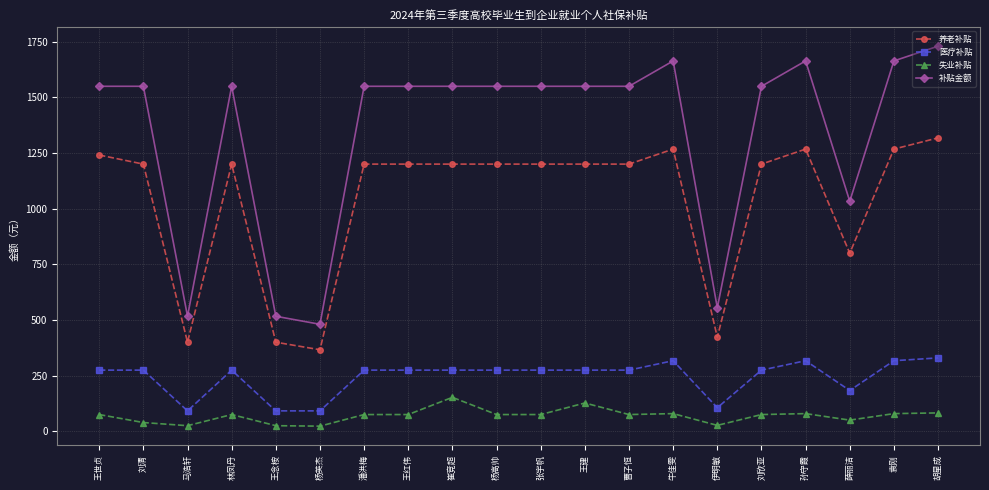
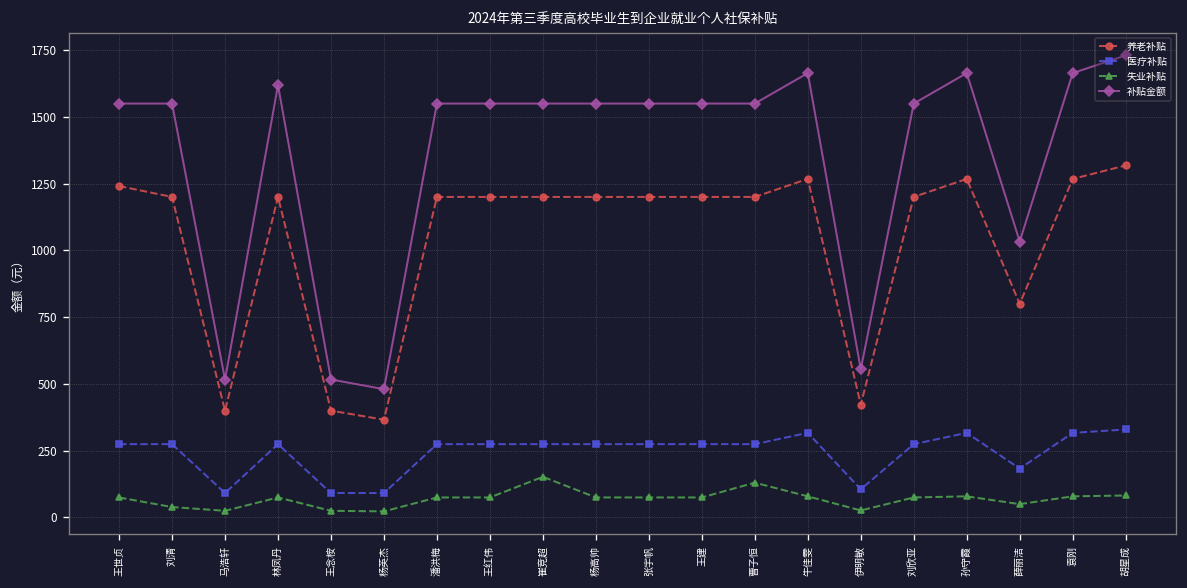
  {
    "养老补贴": {
      "王世贞": 1240,
      "刘清": 1200,
      "马浩轩": 400,
      "林凤丹": 1200,
      "王念桉": 400,
      "杨英杰": 370,
      "潘洪梅": 1200,
      "王红伟": 1200,
      "崔竞超": 1200,
      "杨高帅": 1200,
      "张宇帆": 1200,
      "王建": 1200,
      "曹子恒": 1200,
      "牛佳雯": 1270,
      "伊明敏": 420,
      "刘欣亚": 1200,
      "孙守霞": 1270,
      "薛丽洁": 800,
      "袁刚": 1270,
      "胡星成": 1320
    },
    "医疗补贴": {
      "王世贞": 270,
      "刘清": 270,
      "马浩轩": 90,
      "林凤丹": 270,
      "王念桉": 90,
      "杨英杰": 90,
      "潘洪梅": 270,
      "王红伟": 270,
      "崔竞超": 270,
      "杨高帅": 270,
      "张宇帆": 270,
      "王建": 270,
      "曹子恒": 270,
      "牛佳雯": 320,
      "伊明敏": 110,
      "刘欣亚": 270,
      "孙守霞": 320,
      "薛丽洁": 180,
      "袁刚": 320,
      "胡星成": 330
    },
    "失业补贴": {
      "王世贞": 80,
      "刘清": 40,
      "马浩轩": 30,
      "林凤丹": 80,
      "王念桉": 30,
      "杨英杰": 20,
      "潘洪梅": 80,
      "王红伟": 80,
      "崔竞超": 150,
      "杨高帅": 80,
      "张宇帆": 80,
-     "王建": 130,
-     "曹子恒": 80,
+     "王建": 80,
+     "曹子恒": 130,
      "牛佳雯": 80,
      "伊明敏": 30,
      "刘欣亚": 80,
      "孙守霞": 80,
      "薛丽洁": 50,
      "袁刚": 80,
      "胡星成": 80
    },
    "补贴金额": {
      "王世贞": 1550,
      "刘清": 1550,
      "马浩轩": 520,
-     "林凤丹": 1550,
+     "林凤丹": 1620,
      "王念桉": 520,
      "杨英杰": 480,
      "潘洪梅": 1550,
      "王红伟": 1550,
      "崔竞超": 1550,
      "杨高帅": 1550,
      "张宇帆": 1550,
      "王建": 1550,
      "曹子恒": 1550,
      "牛佳雯": 1660,
      "伊明敏": 550,
      "刘欣亚": 1550,
      "孙守霞": 1660,
      "薛丽洁": 1030,
      "袁刚": 1660
    }
  }
